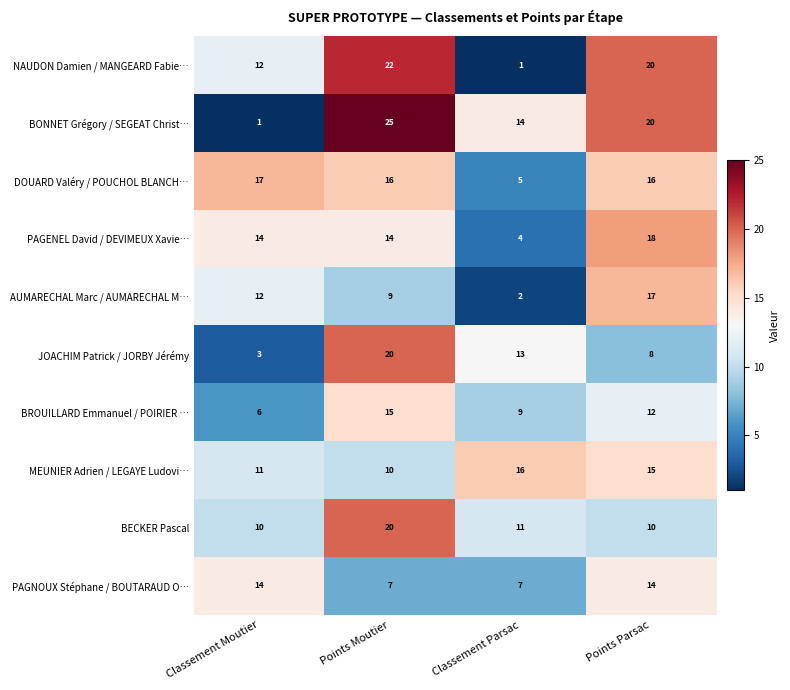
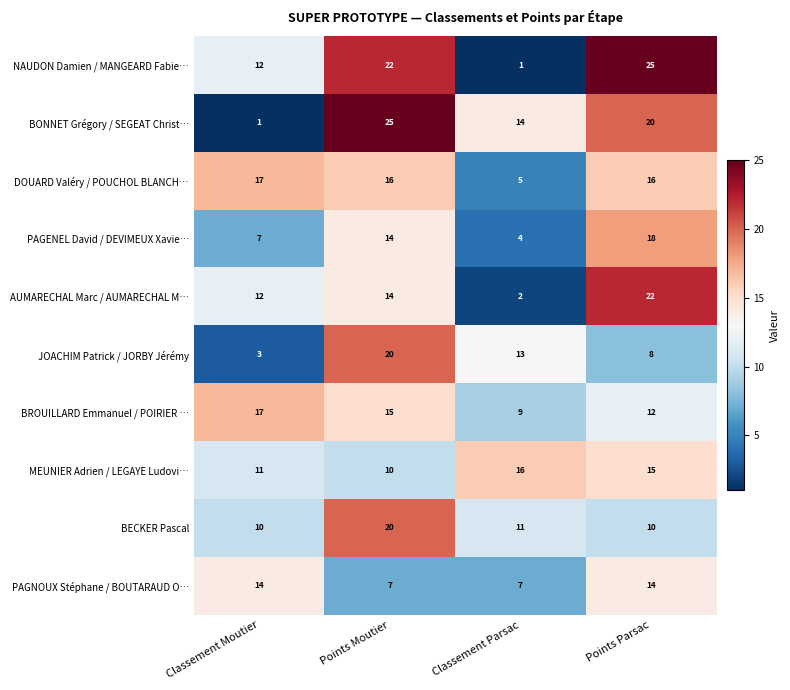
  {
    "NAUDON Damien / MANGEARD Fabie…": {
      "Classement Moutier": 12,
      "Points Moutier": 22,
      "Classement Parsac": 1,
-     "Points Parsac": 20
+     "Points Parsac": 25
    },
    "BONNET Grégory / SEGEAT Christ…": {
      "Classement Moutier": 1,
      "Points Moutier": 25,
      "Classement Parsac": 14,
      "Points Parsac": 20
    },
    "DOUARD Valéry / POUCHOL BLANCH…": {
      "Classement Moutier": 17,
      "Points Moutier": 16,
      "Classement Parsac": 5,
      "Points Parsac": 16
    },
    "PAGENEL David / DEVIMEUX Xavie…": {
-     "Classement Moutier": 14,
+     "Classement Moutier": 7,
      "Points Moutier": 14,
      "Classement Parsac": 4,
      "Points Parsac": 18
    },
    "AUMARECHAL Marc / AUMARECHAL M…": {
      "Classement Moutier": 12,
-     "Points Moutier": 9,
+     "Points Moutier": 14,
      "Classement Parsac": 2,
-     "Points Parsac": 17
+     "Points Parsac": 22
    },
    "JOACHIM Patrick / JORBY Jérémy": {
      "Classement Moutier": 3,
      "Points Moutier": 20,
      "Classement Parsac": 13,
      "Points Parsac": 8
    },
    "BROUILLARD Emmanuel / POIRIER …": {
-     "Classement Moutier": 6,
+     "Classement Moutier": 17,
      "Points Moutier": 15,
      "Classement Parsac": 9,
      "Points Parsac": 12
    },
    "MEUNIER Adrien / LEGAYE Ludovi…": {
      "Classement Moutier": 11,
      "Points Moutier": 10,
      "Classement Parsac": 16,
      "Points Parsac": 15
    },
    "BECKER Pascal": {
      "Classement Moutier": 10,
      "Points Moutier": 20,
      "Classement Parsac": 11,
      "Points Parsac": 10
    },
    "PAGNOUX Stéphane / BOUTARAUD O…": {
      "Classement Moutier": 14,
      "Points Moutier": 7,
      "Classement Parsac": 7,
      "Points Parsac": 14
    }
  }
